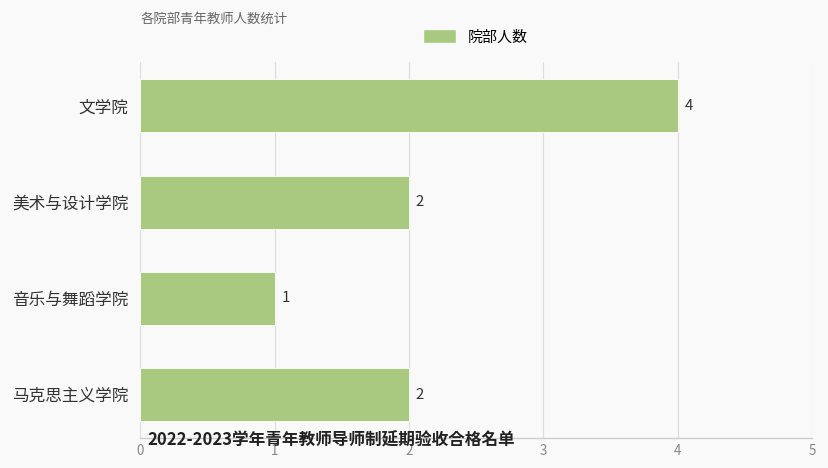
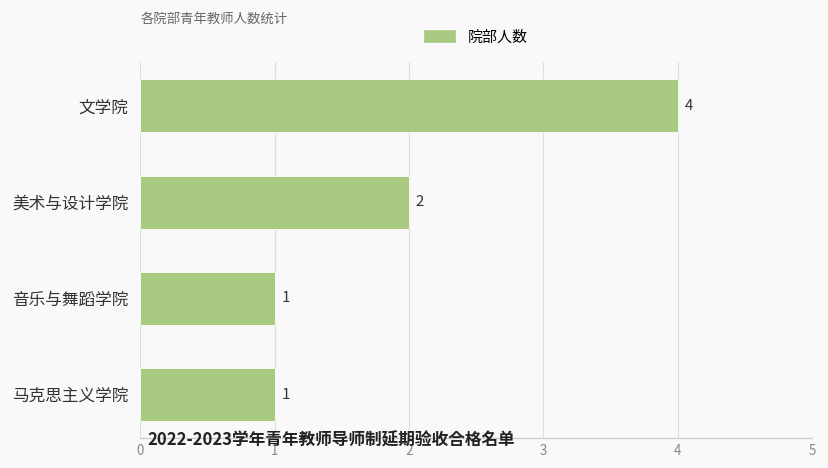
  {
    "文学院": 4,
    "美术与设计学院": 2,
    "音乐与舞蹈学院": 1,
-   "马克思主义学院": 2
+   "马克思主义学院": 1
  }
